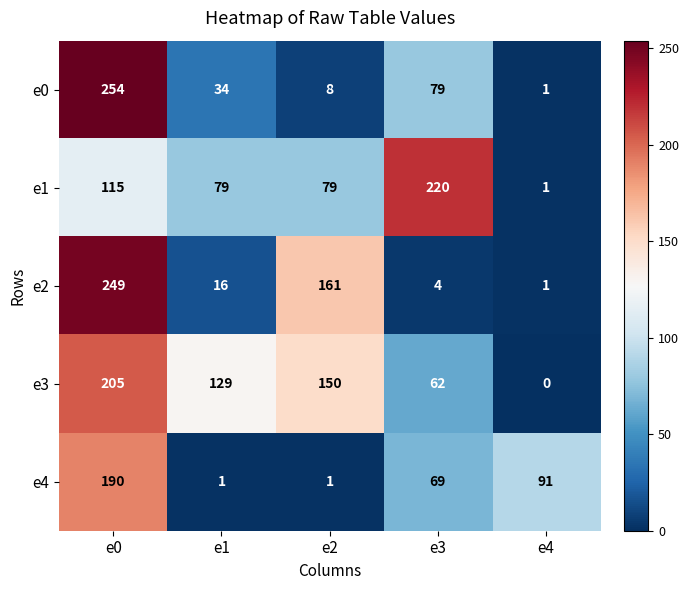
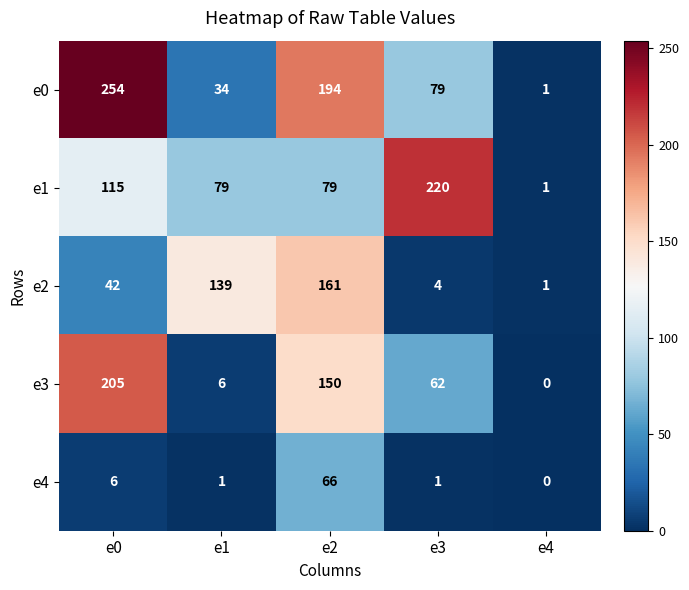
  {
    "e0": {
      "e0": 254,
      "e1": 34,
-     "e2": 8,
+     "e2": 194,
      "e3": 79,
      "e4": 1
    },
    "e1": {
      "e0": 115,
      "e1": 79,
      "e2": 79,
      "e3": 220,
      "e4": 1
    },
    "e2": {
-     "e0": 249,
-     "e1": 16,
+     "e0": 42,
+     "e1": 139,
      "e2": 161,
      "e3": 4,
      "e4": 1
    },
    "e3": {
      "e0": 205,
-     "e1": 129,
+     "e1": 6,
      "e2": 150,
      "e3": 62,
      "e4": 0
    },
    "e4": {
-     "e0": 190,
+     "e0": 6,
      "e1": 1,
-     "e2": 1,
-     "e3": 69,
-     "e4": 91
+     "e2": 66,
+     "e3": 1,
+     "e4": 0
    }
  }
